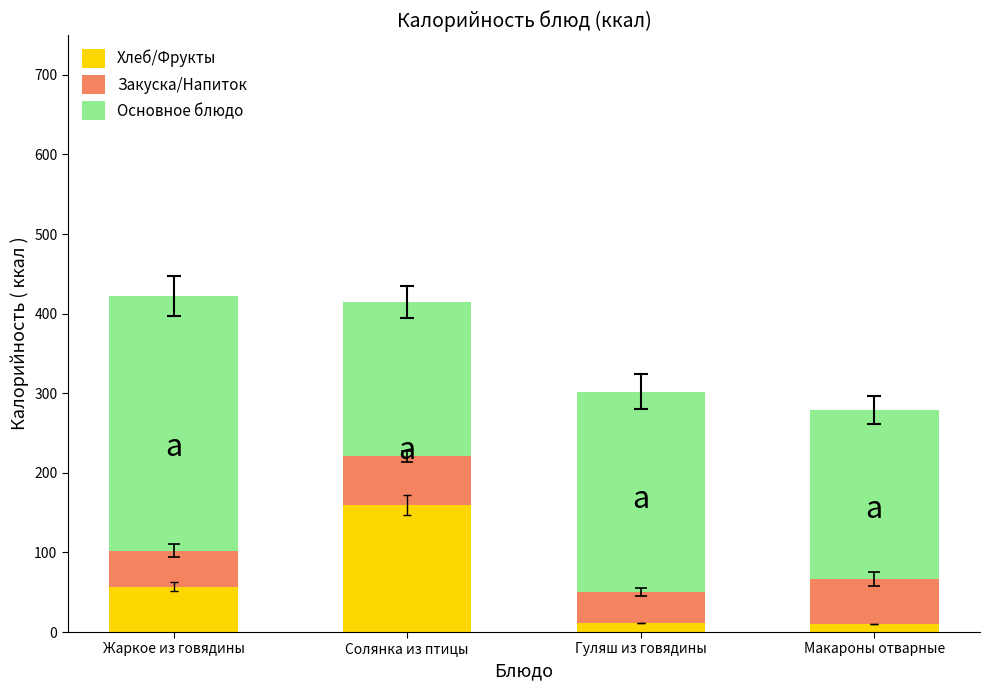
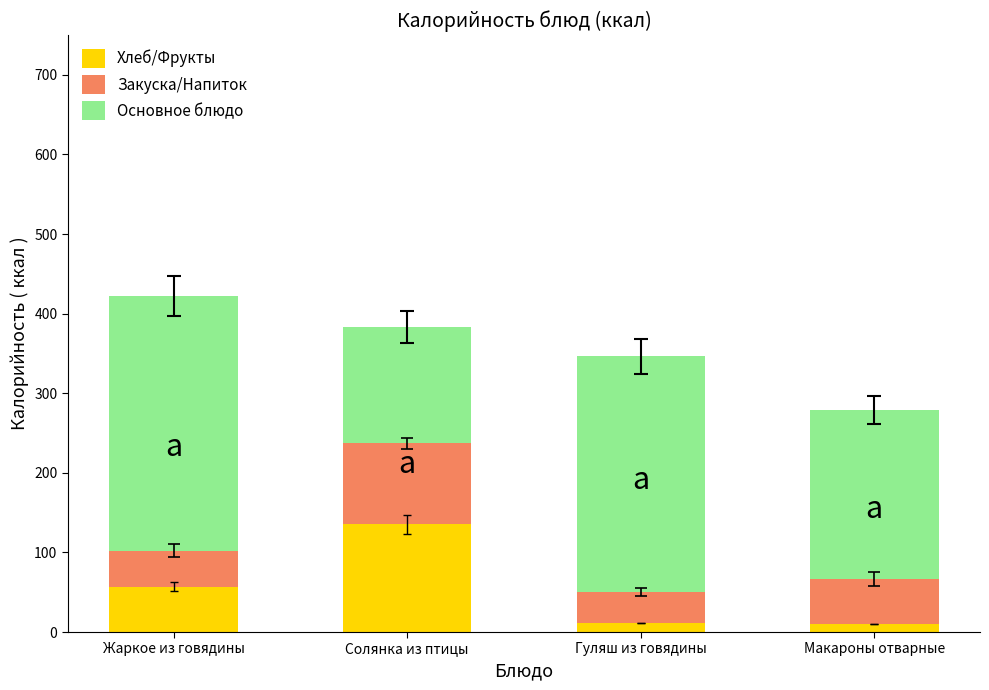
  {
    "Хлеб/Фрукты": {
      "Жаркое из говядины": 60,
-     "Солянка из птицы": 160,
+     "Солянка из птицы": 140,
      "Гуляш из говядины": 10,
      "Макароны отварные": 10
    },
    "Закуска/Напиток": {
      "Жаркое из говядины": 50,
-     "Солянка из птицы": 60,
+     "Солянка из птицы": 100,
      "Гуляш из говядины": 40,
      "Макароны отварные": 60
    },
    "Основное блюдо": {
      "Жаркое из говядины": 320,
-     "Солянка из птицы": 190,
-     "Гуляш из говядины": 250,
+     "Солянка из птицы": 150,
+     "Гуляш из говядины": 300,
      "Макароны отварные": 210
    }
  }
